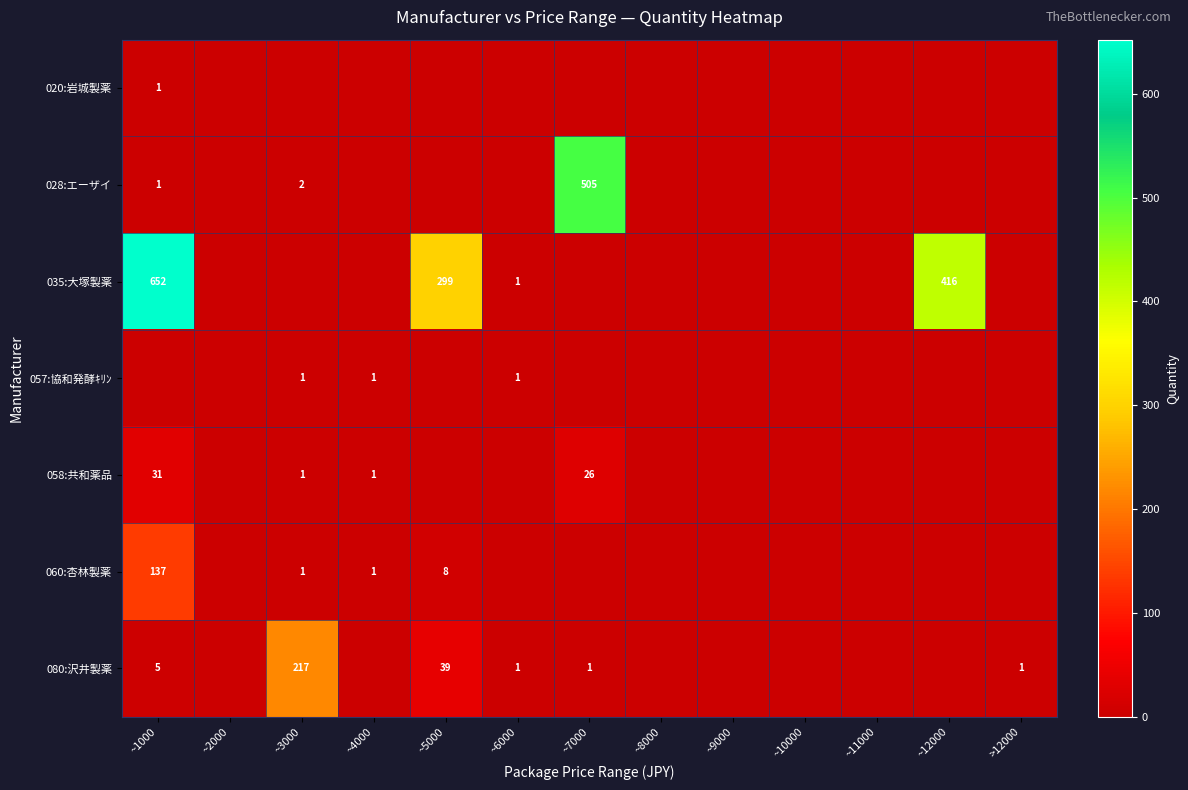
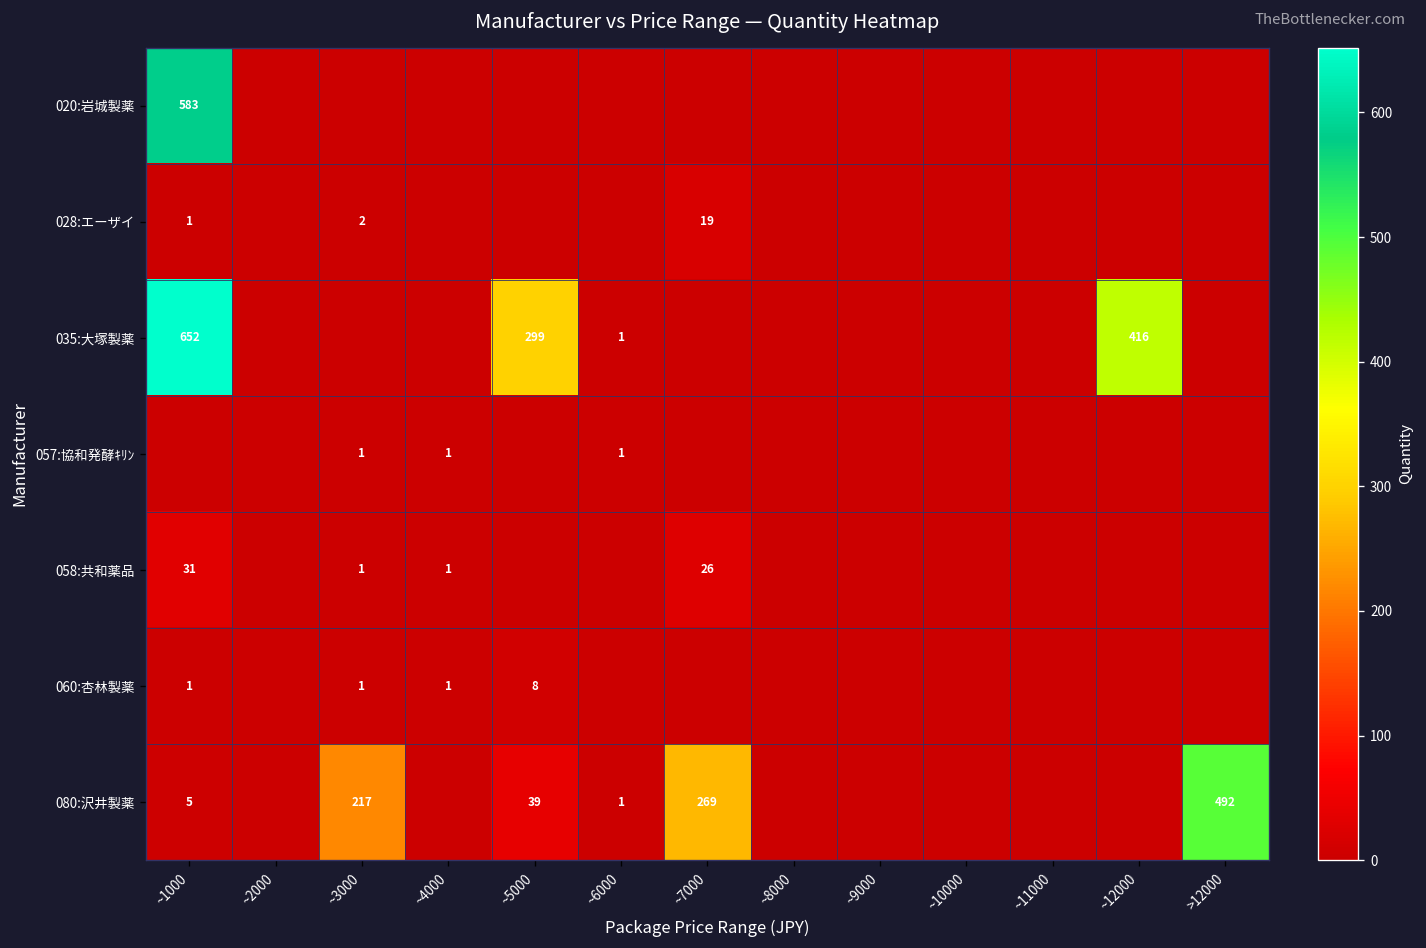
  {
    "020:岩城製薬": {
-     "~1000": 1
+     "~1000": 583
    },
    "028:エーザイ": {
      "~1000": 1,
      "~3000": 2,
-     "~7000": 505
+     "~7000": 19
    },
    "035:大塚製薬": {
      "~1000": 652,
      "~5000": 299,
      "~6000": 1,
      "~12000": 416
    },
    "057:協和発酵ｷﾘﾝ": {
      "~3000": 1,
      "~4000": 1,
      "~6000": 1
    },
    "058:共和薬品": {
      "~1000": 31,
      "~3000": 1,
      "~4000": 1,
      "~7000": 26
    },
    "060:杏林製薬": {
-     "~1000": 137,
+     "~1000": 1,
      "~3000": 1,
      "~4000": 1,
      "~5000": 8
    },
    "080:沢井製薬": {
      "~1000": 5,
      "~3000": 217,
      "~5000": 39,
      "~6000": 1,
-     "~7000": 1,
-     ">12000": 1
+     "~7000": 269,
+     ">12000": 492
    }
  }
